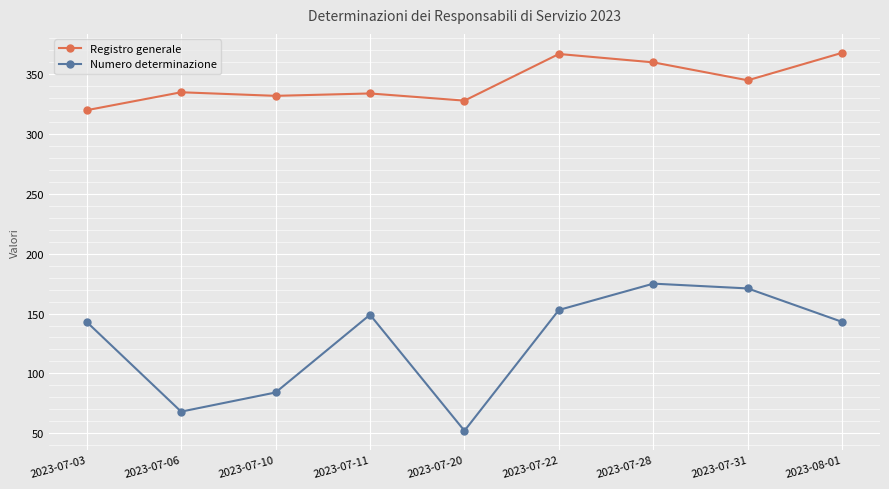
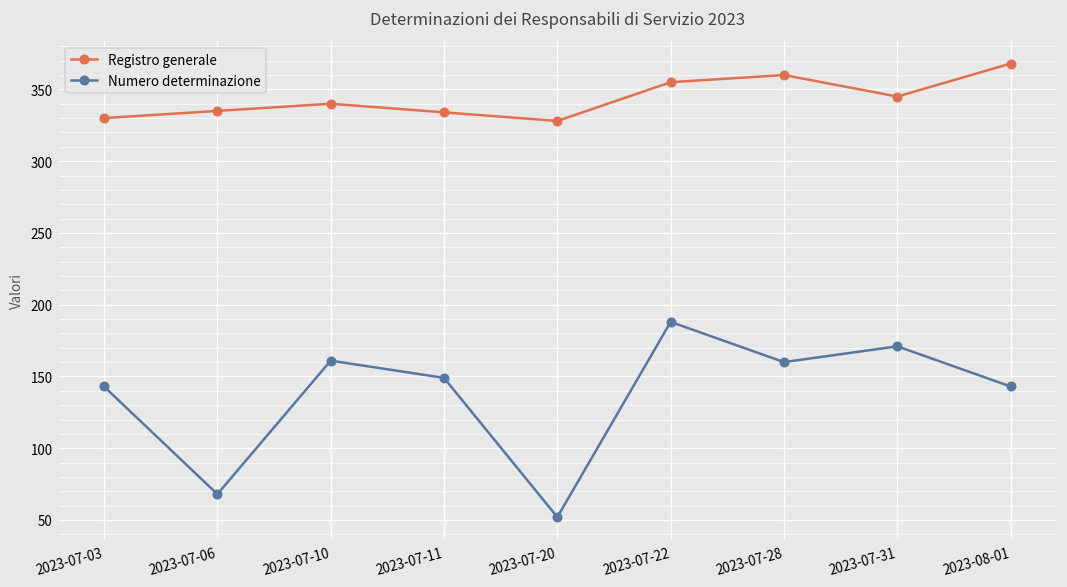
  {
    "Registro generale": {
-     "2023-07-03": 320,
+     "2023-07-03": 330,
      "2023-07-06": 335,
-     "2023-07-10": 332,
+     "2023-07-10": 340,
      "2023-07-11": 334,
      "2023-07-20": 328,
-     "2023-07-22": 367,
+     "2023-07-22": 355,
      "2023-07-28": 360,
      "2023-07-31": 345,
      "2023-08-01": 368
    },
    "Numero determinazione": {
      "2023-07-03": 143,
      "2023-07-06": 68,
-     "2023-07-10": 84,
+     "2023-07-10": 161,
      "2023-07-11": 149,
      "2023-07-20": 52,
-     "2023-07-22": 153,
-     "2023-07-28": 175,
+     "2023-07-22": 188,
+     "2023-07-28": 160,
      "2023-07-31": 171,
      "2023-08-01": 143
    }
  }
